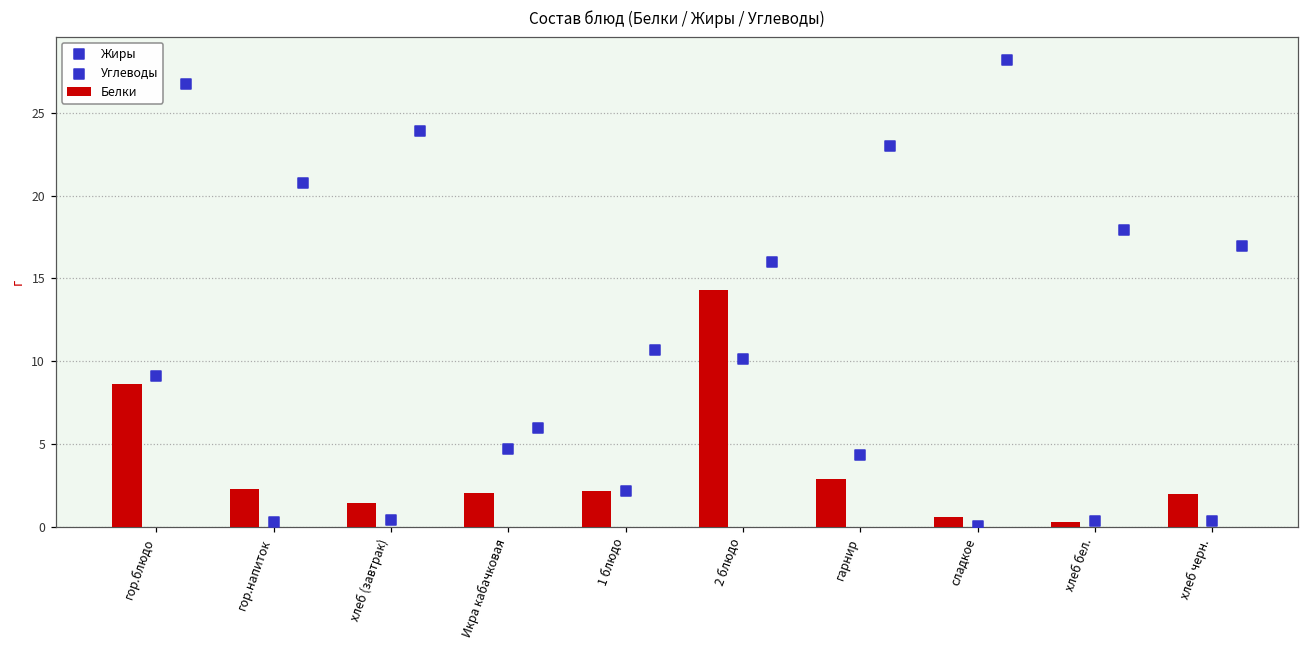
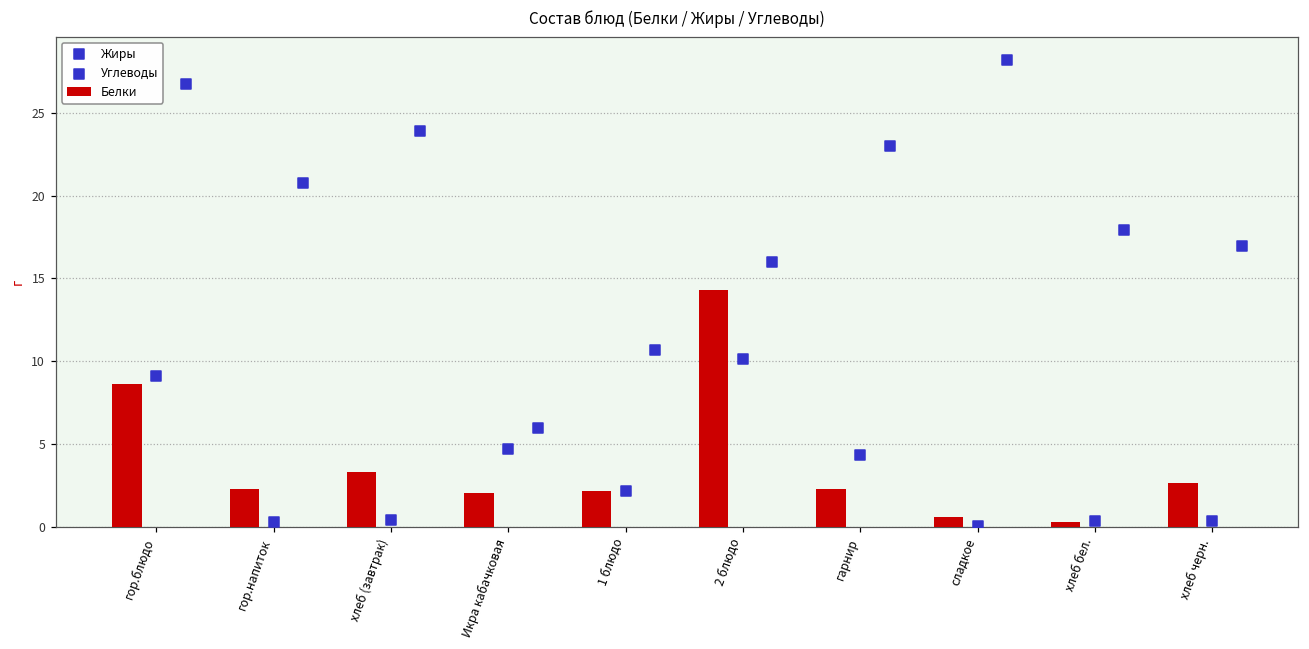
  {
    "Белки": {
      "гор.блюдо": 8.6,
      "гор.напиток": 2.3,
-     "хлеб (завтрак)": 1.4,
+     "хлеб (завтрак)": 3.3,
      "Икра кабачковая": 2.0,
      "1 блюдо": 2.2,
      "2 блюдо": 14.3,
-     "гарнир": 2.9,
+     "гарнир": 2.3,
      "сладкое": 0.6,
      "хлеб бел.": 0.3,
-     "хлеб черн.": 2.0
+     "хлеб черн.": 2.6
    }
  }
